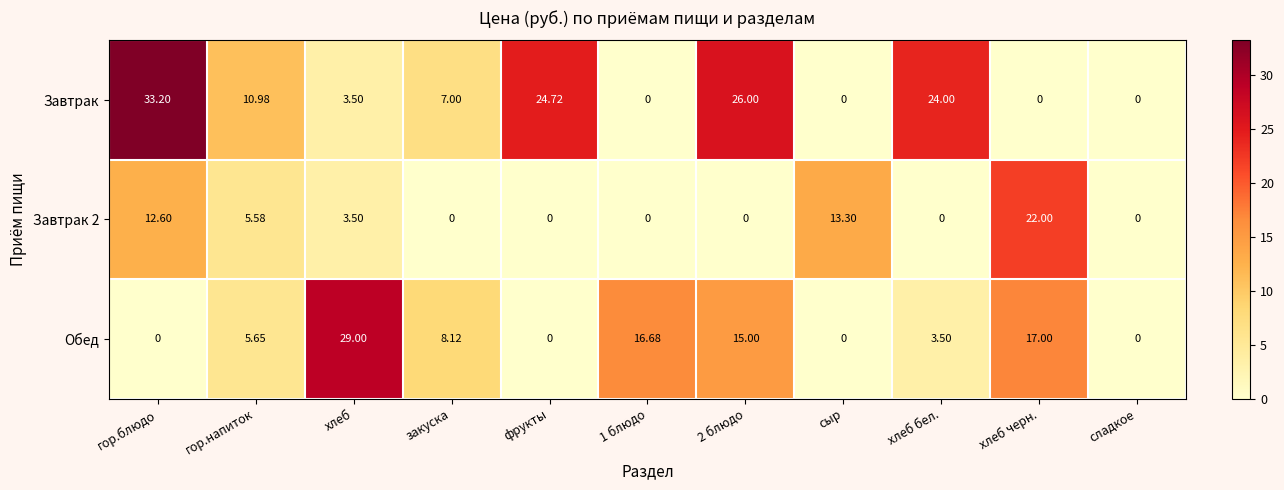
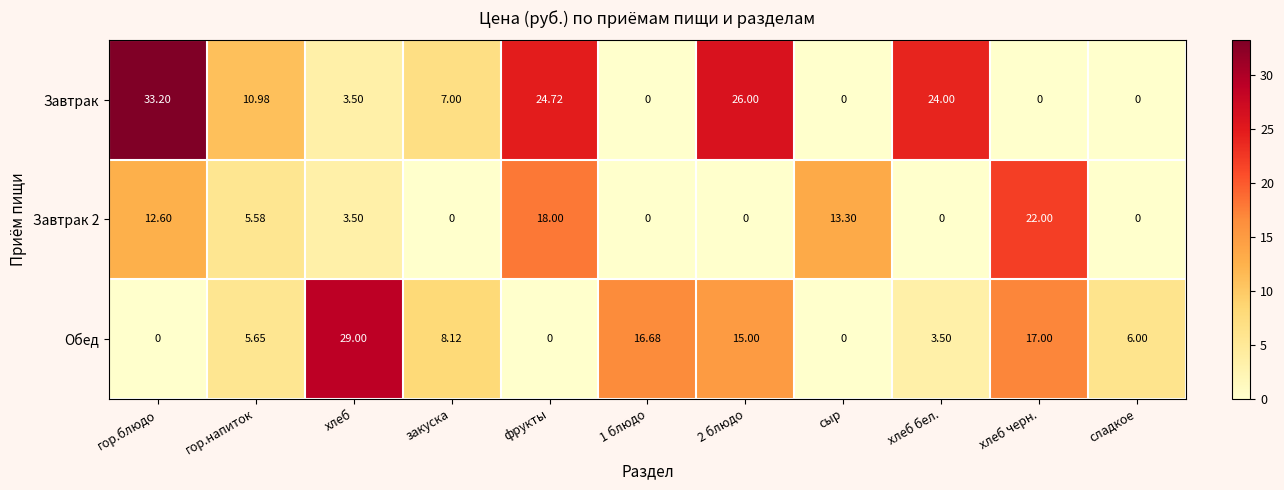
  {
    "Завтрак": {
      "гор.блюдо": 33.20,
      "гор.напиток": 10.98,
      "хлеб": 3.50,
      "закуска": 7.00,
      "фрукты": 24.72,
      "1 блюдо": 0,
      "2 блюдо": 26.00,
      "сыр": 0,
      "хлеб бел.": 24.00,
      "хлеб черн.": 0,
      "сладкое": 0
    },
    "Завтрак 2": {
      "гор.блюдо": 12.60,
      "гор.напиток": 5.58,
      "хлеб": 3.50,
      "закуска": 0,
-     "фрукты": 0,
+     "фрукты": 18.00,
      "1 блюдо": 0,
      "2 блюдо": 0,
      "сыр": 13.30,
      "хлеб бел.": 0,
      "хлеб черн.": 22.00,
      "сладкое": 0
    },
    "Обед": {
      "гор.блюдо": 0,
      "гор.напиток": 5.65,
      "хлеб": 29.00,
      "закуска": 8.12,
      "фрукты": 0,
      "1 блюдо": 16.68,
      "2 блюдо": 15.00,
      "сыр": 0,
      "хлеб бел.": 3.50,
      "хлеб черн.": 17.00,
-     "сладкое": 0
+     "сладкое": 6.00
    }
  }
